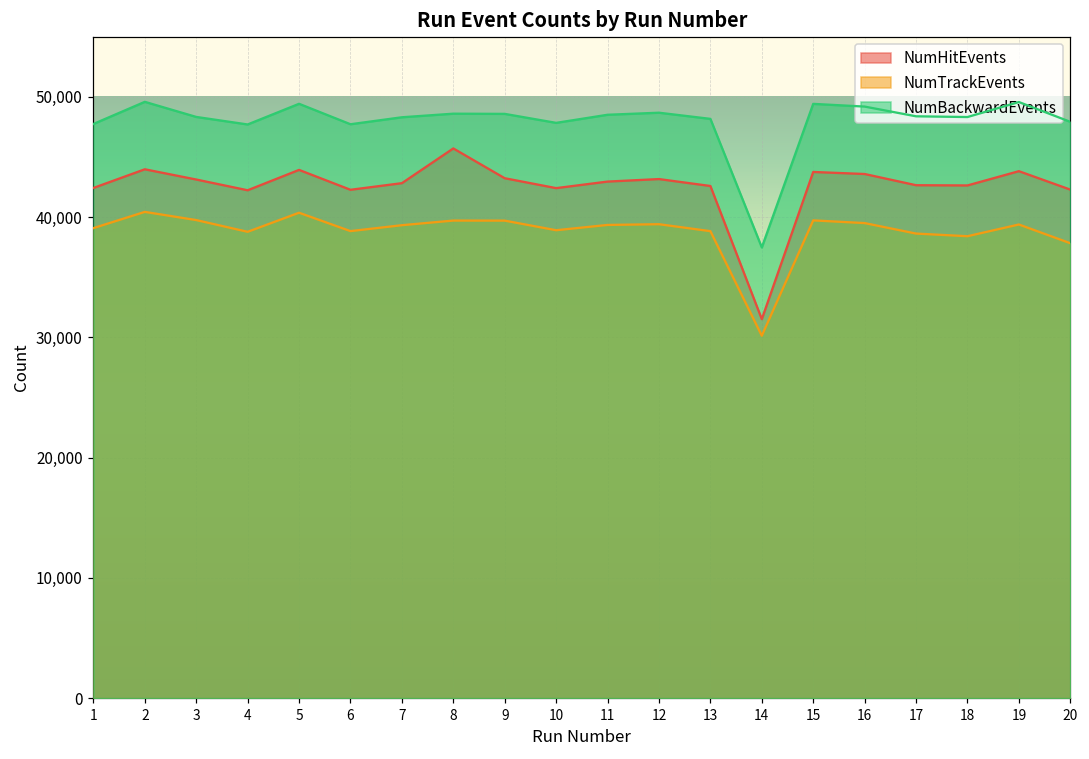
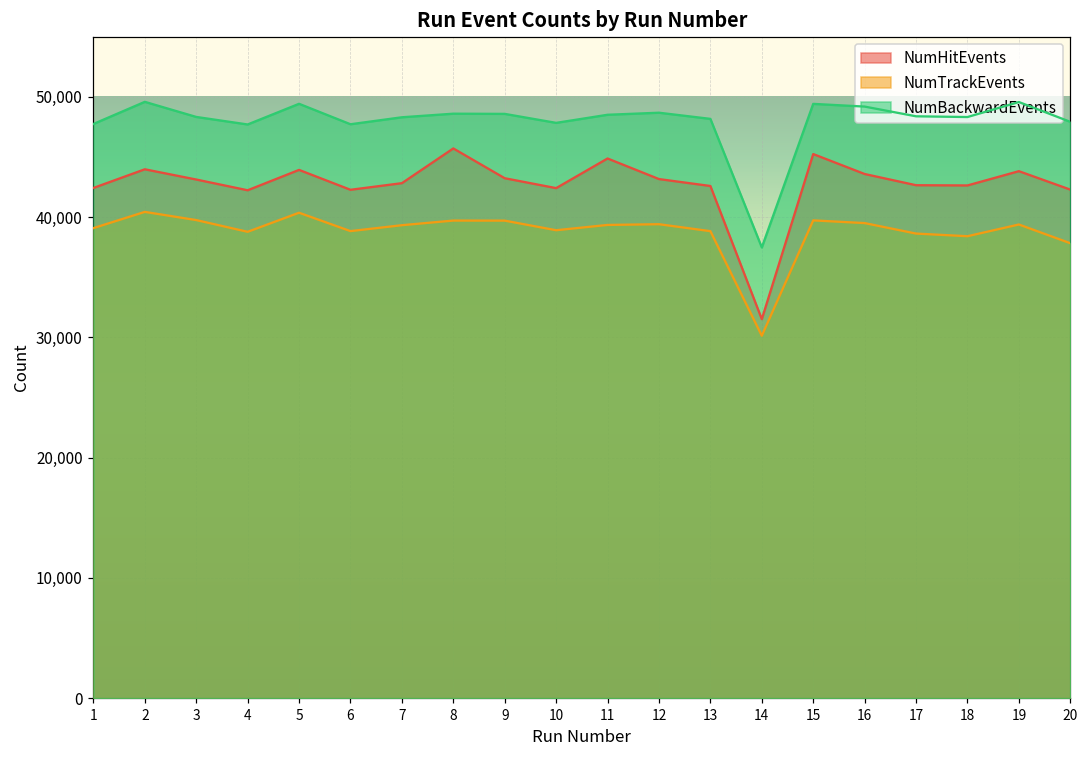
  {
    "NumHitEvents": {
      "1": "42,400",
      "2": "44,000",
      "3": "43,100",
      "4": "42,200",
      "5": "43,900",
      "6": "42,300",
      "7": "42,800",
      "8": "45,700",
      "9": "43,200",
      "10": "42,400",
-     "11": "43,000",
+     "11": "44,900",
      "12": "43,200",
      "13": "42,600",
      "14": "31,500",
-     "15": "43,800",
+     "15": "45,200",
      "16": "43,600",
      "17": "42,700",
      "18": "42,600",
      "19": "43,800",
      "20": "42,300"
    },
    "NumTrackEvents": {
      "1": "39,100",
      "2": "40,400",
      "3": "39,800",
      "4": "38,800",
      "5": "40,400",
      "6": "38,800",
      "7": "39,300",
      "8": "39,700",
      "9": "39,700",
      "10": "38,900",
      "11": "39,300",
      "12": "39,400",
      "13": "38,800",
      "14": "30,100",
      "15": "39,700",
      "16": "39,500",
      "17": "38,600",
      "18": "38,400",
      "19": "39,400",
      "20": "37,800"
    },
    "NumBackwardEvents": {
      "1": "47,700",
      "2": "49,600",
      "3": "48,300",
      "4": "47,700",
      "5": "49,400",
      "6": "47,700",
      "7": "48,300",
      "8": "48,600",
      "9": "48,600",
      "10": "47,800",
      "11": "48,500",
      "12": "48,700",
      "13": "48,200",
      "14": "37,500",
      "15": "49,400",
      "20": "47,900"
    }
  }
